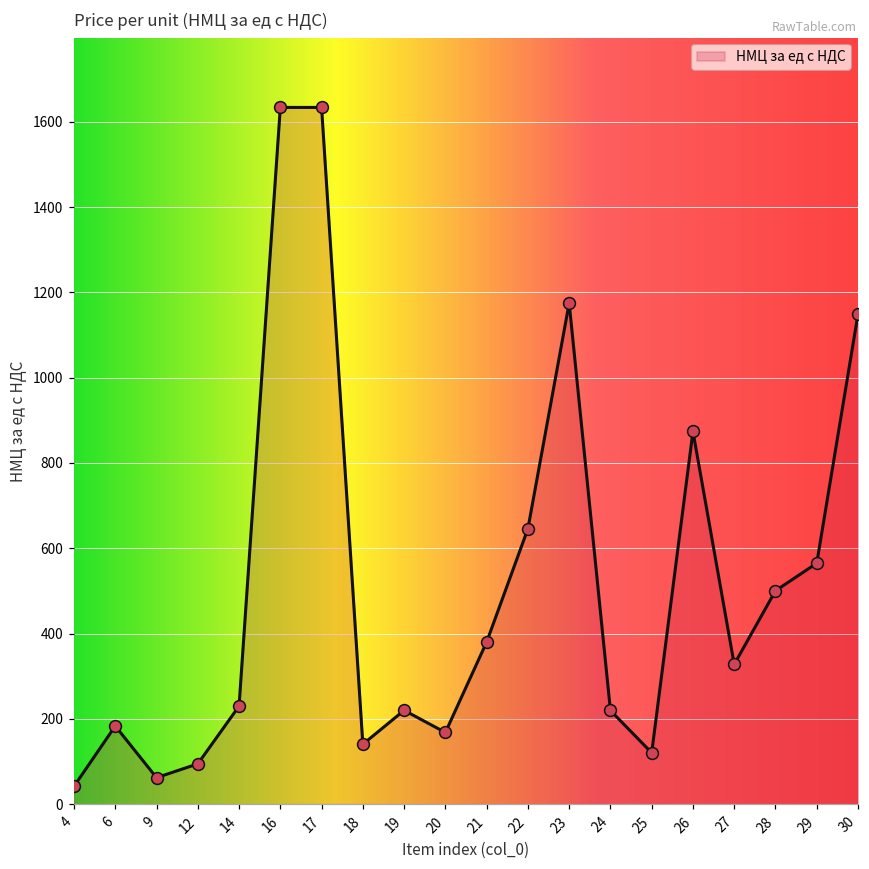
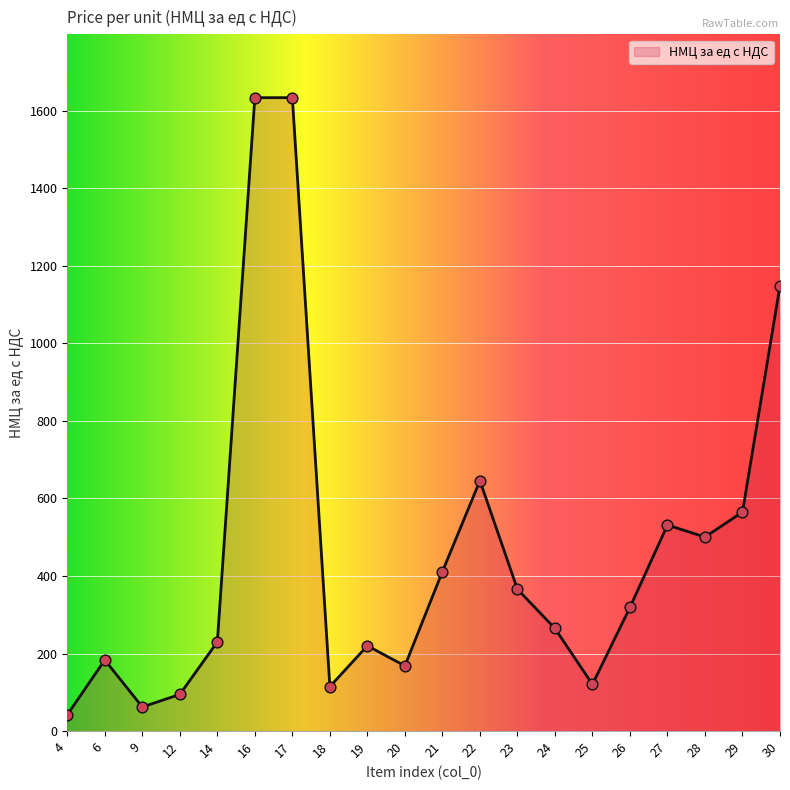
  {
    "4": 40,
    "6": 180,
    "9": 60,
    "12": 90,
    "14": 230,
    "16": 1630,
    "17": 1630,
-   "18": 140,
+   "18": 110,
    "19": 220,
    "20": 170,
-   "21": 380,
+   "21": 410,
    "22": 650,
-   "23": 1170,
-   "24": 220,
+   "23": 370,
+   "24": 260,
    "25": 120,
-   "26": 870,
-   "27": 330,
+   "26": 320,
+   "27": 530,
    "28": 500,
    "29": 560,
    "30": 1150
  }
